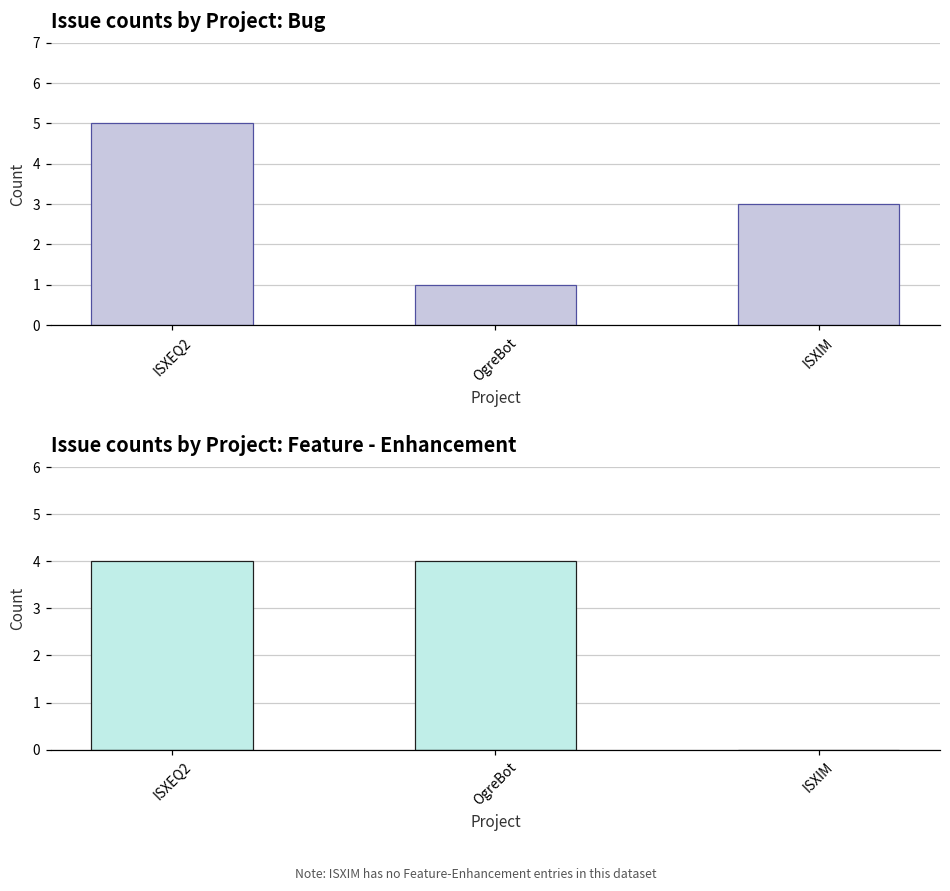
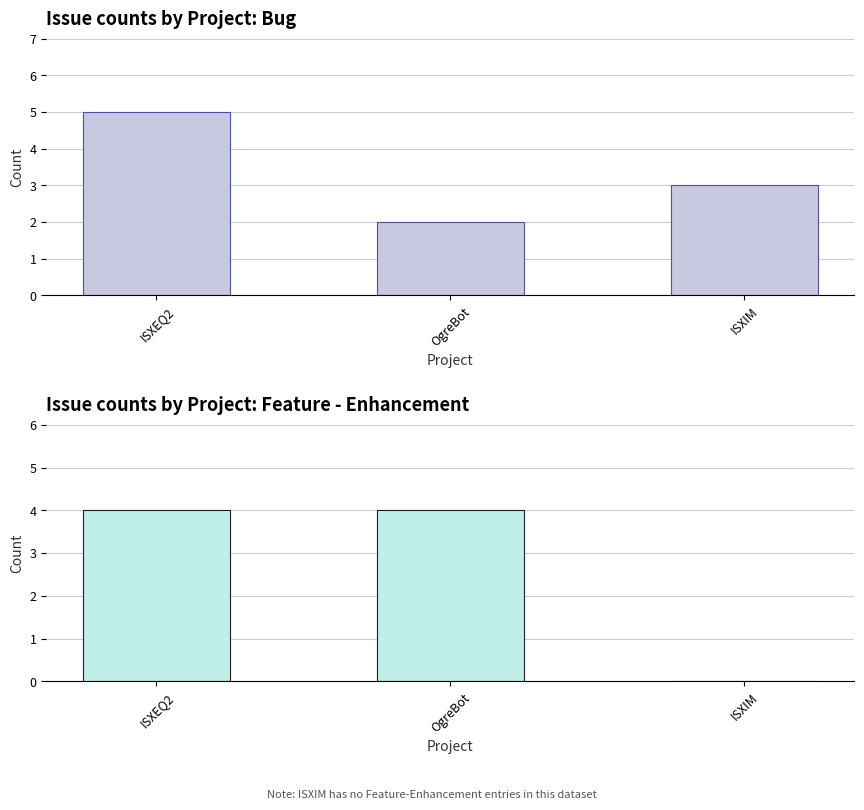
  {
    "Issue counts by Project: Bug": {
      "ISXEQ2": 5,
-     "OgreBot": 1,
+     "OgreBot": 2,
      "ISXIM": 3
    },
    "Issue counts by Project: Feature - Enhancement": {
      "ISXEQ2": 4.0,
      "OgreBot": 4.0,
      "ISXIM": 0.0
    }
  }
